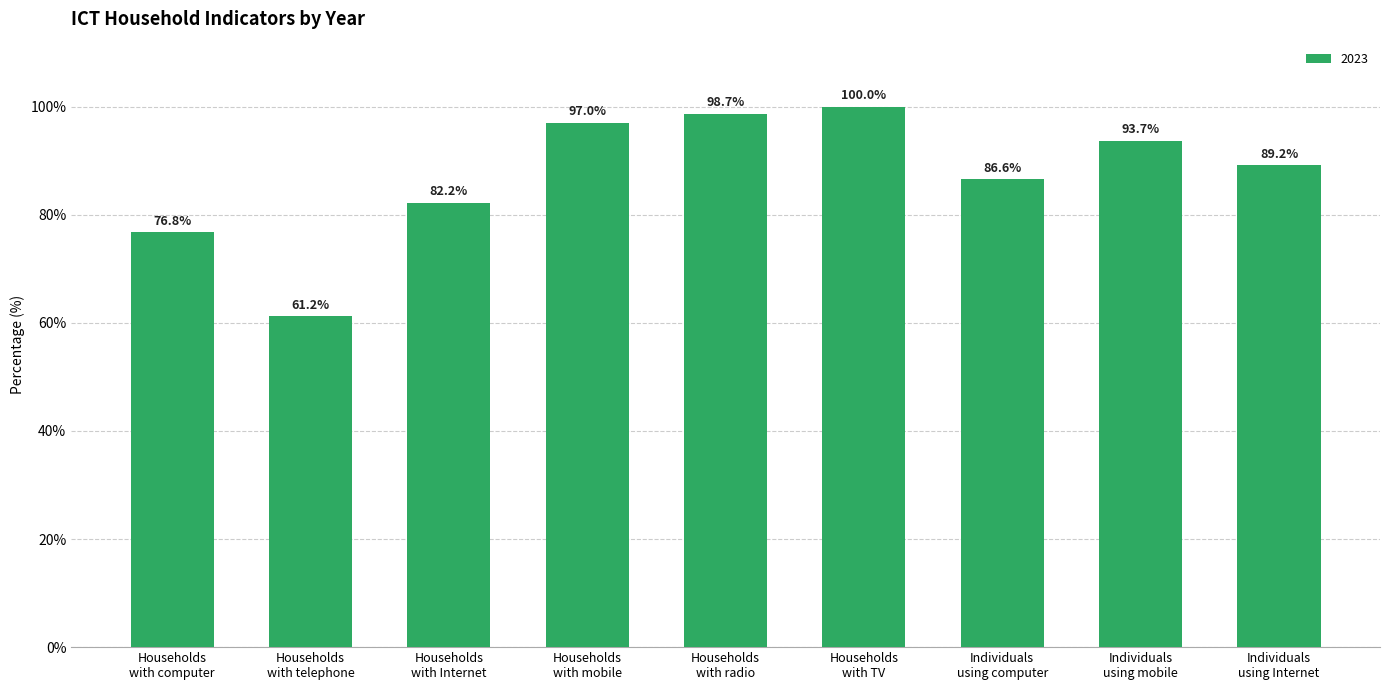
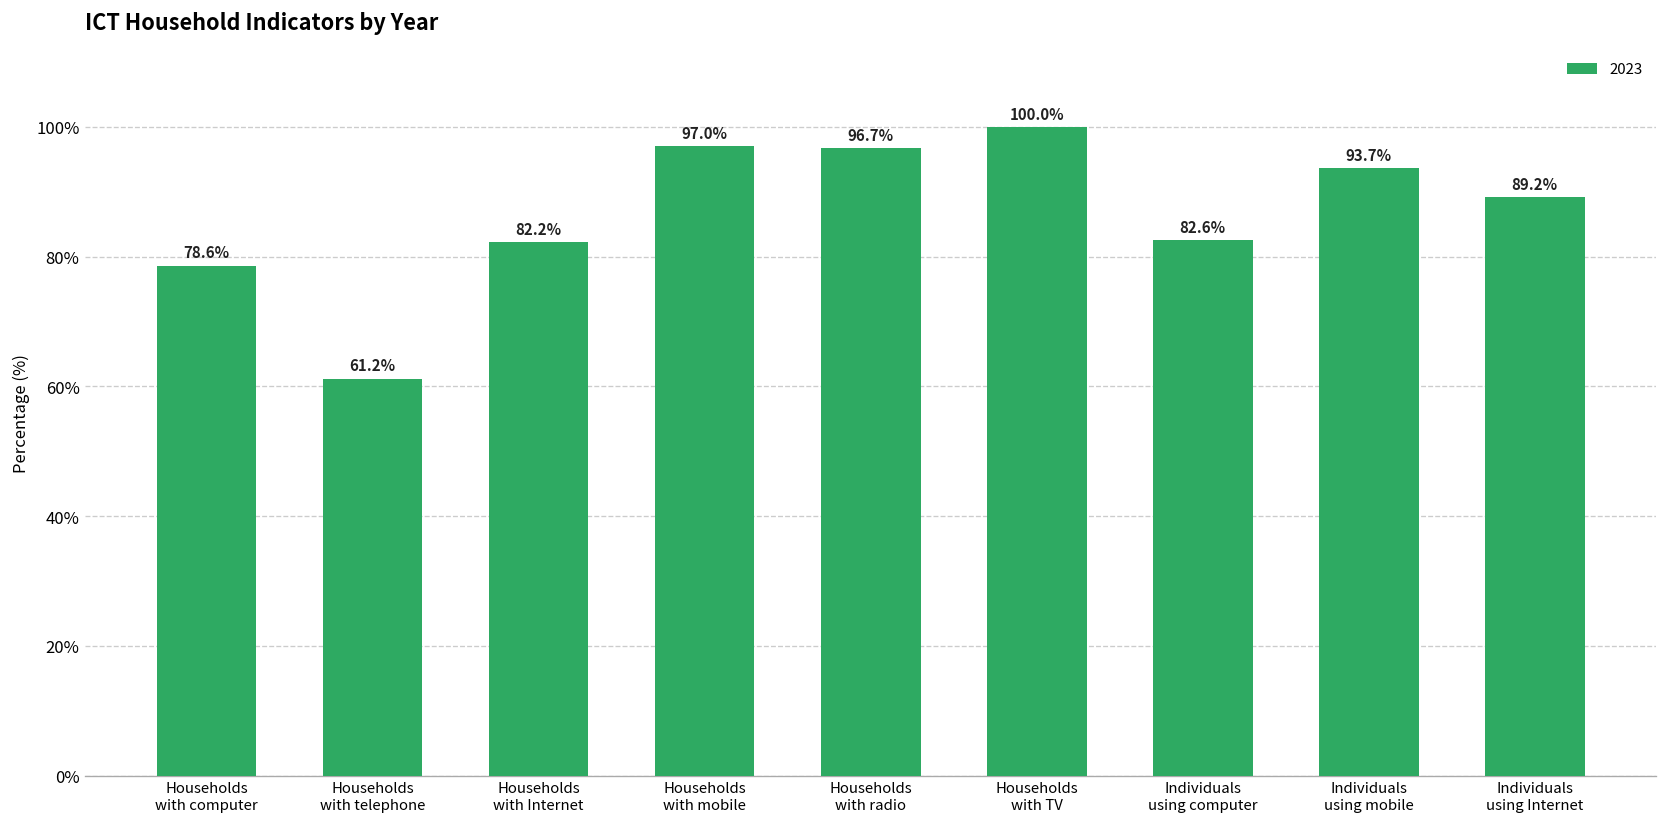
  {
-   "Households with computer": "76.8%",
+   "Households with computer": "78.6%",
    "Households with telephone": "61.2%",
    "Households with Internet": "82.2%",
    "Households with mobile": "97.0%",
-   "Households with radio": "98.7%",
+   "Households with radio": "96.7%",
    "Households with TV": "100.0%",
-   "Individuals using computer": "86.6%",
+   "Individuals using computer": "82.6%",
    "Individuals using mobile": "93.7%",
    "Individuals using Internet": "89.2%"
  }
